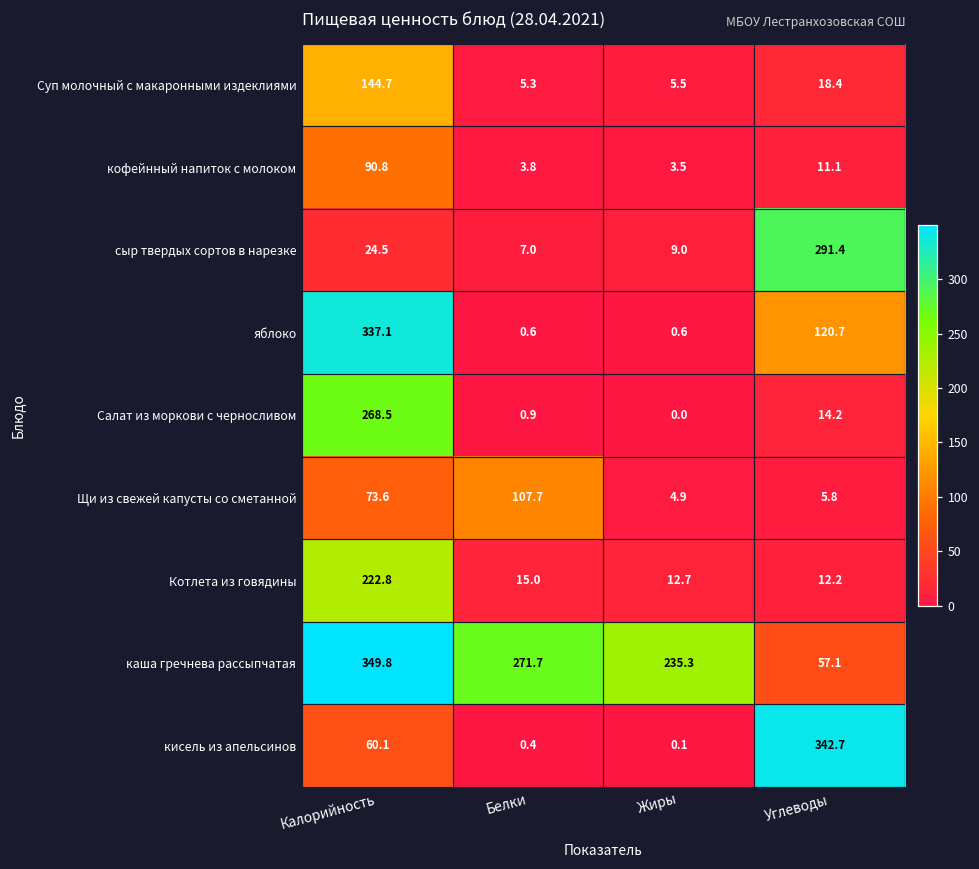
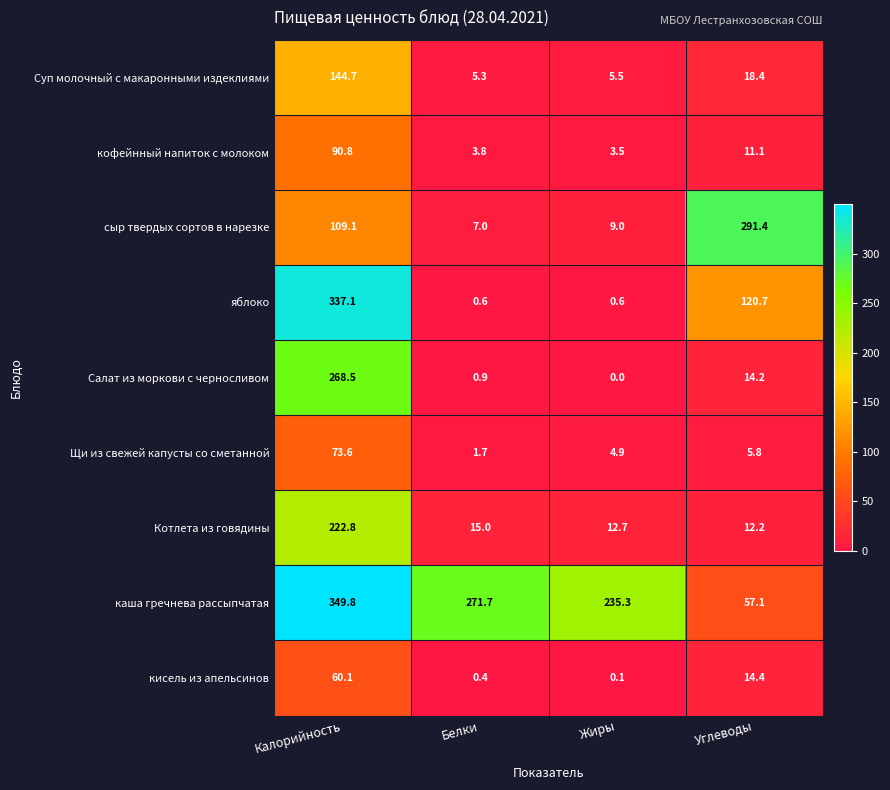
  {
    "Суп молочный с макаронными издеклиями": {
      "Калорийность": 144.7,
      "Белки": 5.3,
      "Жиры": 5.5,
      "Углеводы": 18.4
    },
    "кофейнный напиток с молоком": {
      "Калорийность": 90.8,
      "Белки": 3.8,
      "Жиры": 3.5,
      "Углеводы": 11.1
    },
    "сыр твердых сортов в нарезке": {
-     "Калорийность": 24.5,
+     "Калорийность": 109.1,
      "Белки": 7.0,
      "Жиры": 9.0,
      "Углеводы": 291.4
    },
    "яблоко": {
      "Калорийность": 337.1,
      "Белки": 0.6,
      "Жиры": 0.6,
      "Углеводы": 120.7
    },
    "Салат из моркови с черносливом": {
      "Калорийность": 268.5,
      "Белки": 0.9,
      "Жиры": 0.0,
      "Углеводы": 14.2
    },
    "Щи из свежей капусты со сметанной": {
      "Калорийность": 73.6,
-     "Белки": 107.7,
+     "Белки": 1.7,
      "Жиры": 4.9,
      "Углеводы": 5.8
    },
    "Котлета из говядины": {
      "Калорийность": 222.8,
      "Белки": 15.0,
      "Жиры": 12.7,
      "Углеводы": 12.2
    },
    "каша гречнева рассыпчатая": {
      "Калорийность": 349.8,
      "Белки": 271.7,
      "Жиры": 235.3,
      "Углеводы": 57.1
    },
    "кисель из апельсинов": {
      "Калорийность": 60.1,
      "Белки": 0.4,
      "Жиры": 0.1,
-     "Углеводы": 342.7
+     "Углеводы": 14.4
    }
  }
